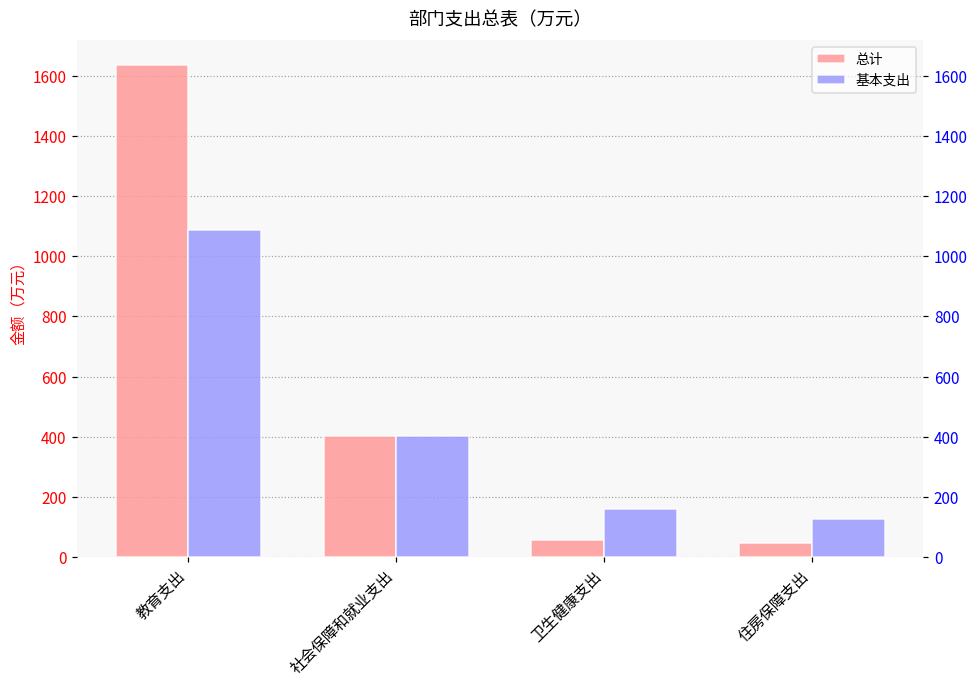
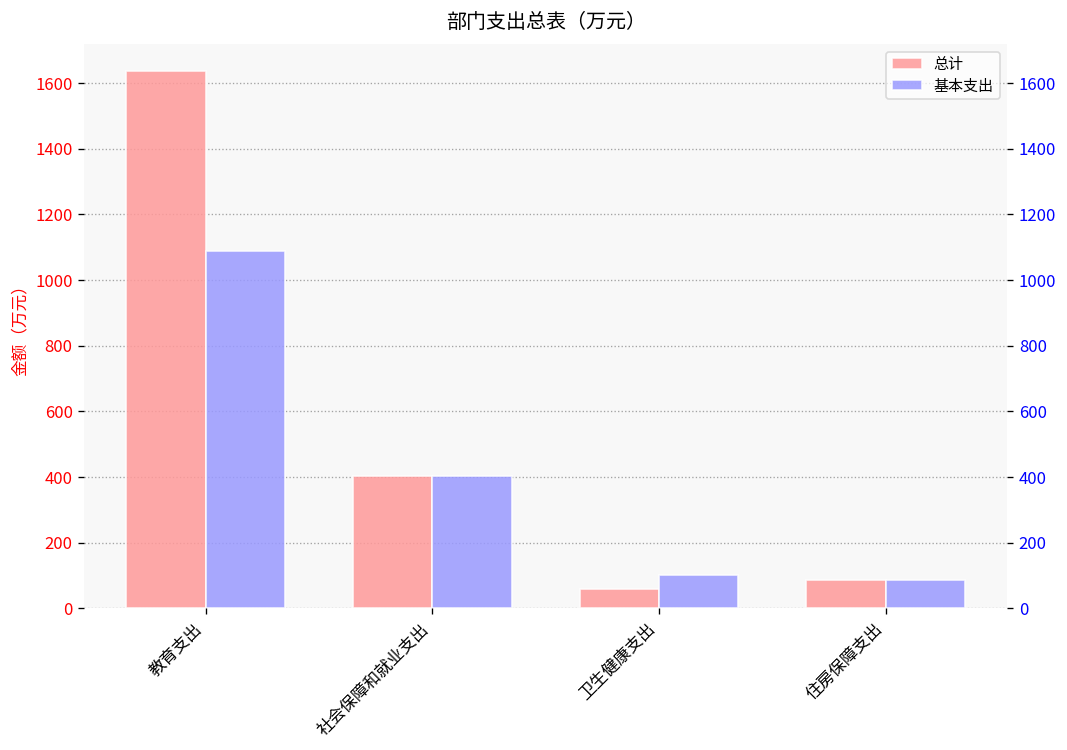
  {
    "总计": {
      "教育支出": 1640,
      "社会保障和就业支出": 400,
      "卫生健康支出": 60,
-     "住房保障支出": 50
+     "住房保障支出": 90
    },
    "基本支出": {
      "教育支出": 1090,
      "社会保障和就业支出": 400,
-     "卫生健康支出": 160,
-     "住房保障支出": 130
+     "卫生健康支出": 100,
+     "住房保障支出": 90
    }
  }
